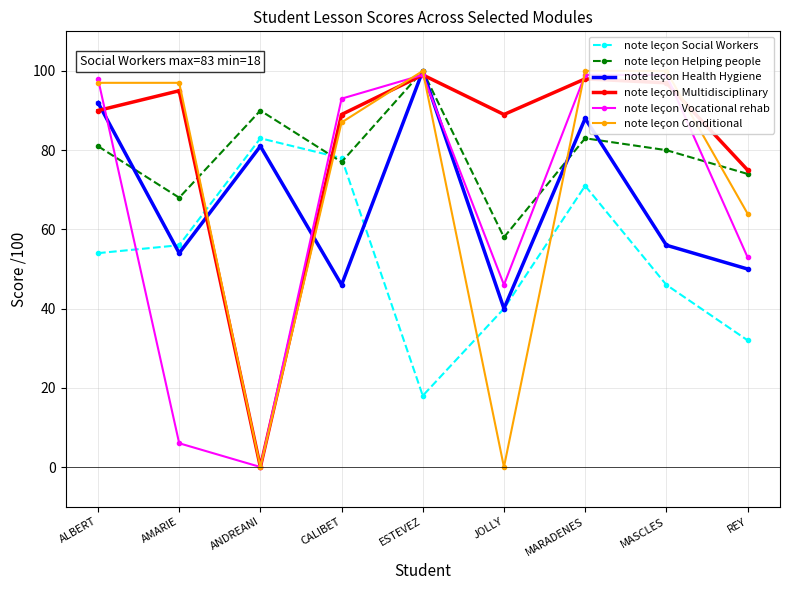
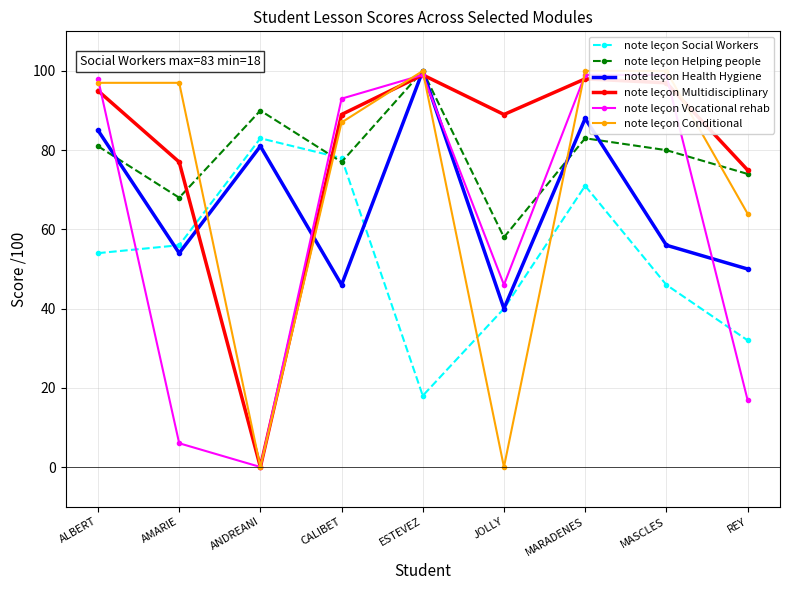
  {
    "note leçon Social Workers": {
      "ALBERT": 54,
      "AMARIE": 56,
      "ANDREANI": 83,
      "CALIBET": 78,
      "ESTEVEZ": 18,
      "MARADENES": 71,
      "MASCLES": 46,
      "REY": 32
    },
    "note leçon Helping people": {
      "ALBERT": 81,
      "AMARIE": 68,
      "ANDREANI": 90,
      "CALIBET": 77,
      "JOLLY": 58,
      "MARADENES": 83,
      "MASCLES": 80,
      "REY": 74
    },
    "note leçon Health Hygiene": {
-     "ALBERT": 92,
+     "ALBERT": 85,
      "AMARIE": 54,
      "ANDREANI": 81,
      "CALIBET": 46,
      "MARADENES": 88,
      "MASCLES": 56,
      "REY": 50
    },
    "note leçon Multidisciplinary": {
-     "ALBERT": 90,
-     "AMARIE": 95,
+     "ALBERT": 95,
+     "AMARIE": 77,
      "CALIBET": 89,
      "JOLLY": 89,
      "MARADENES": 98,
      "REY": 75
    },
    "note leçon Vocational rehab": {
      "AMARIE": 6,
      "CALIBET": 93,
      "JOLLY": 46,
      "MARADENES": 99,
-     "REY": 53
+     "REY": 17
    },
    "note leçon Conditional": {
      "ALBERT": 97,
      "AMARIE": 97,
      "CALIBET": 87,
      "JOLLY": 0,
      "MARADENES": 100,
      "REY": 64
    }
  }
